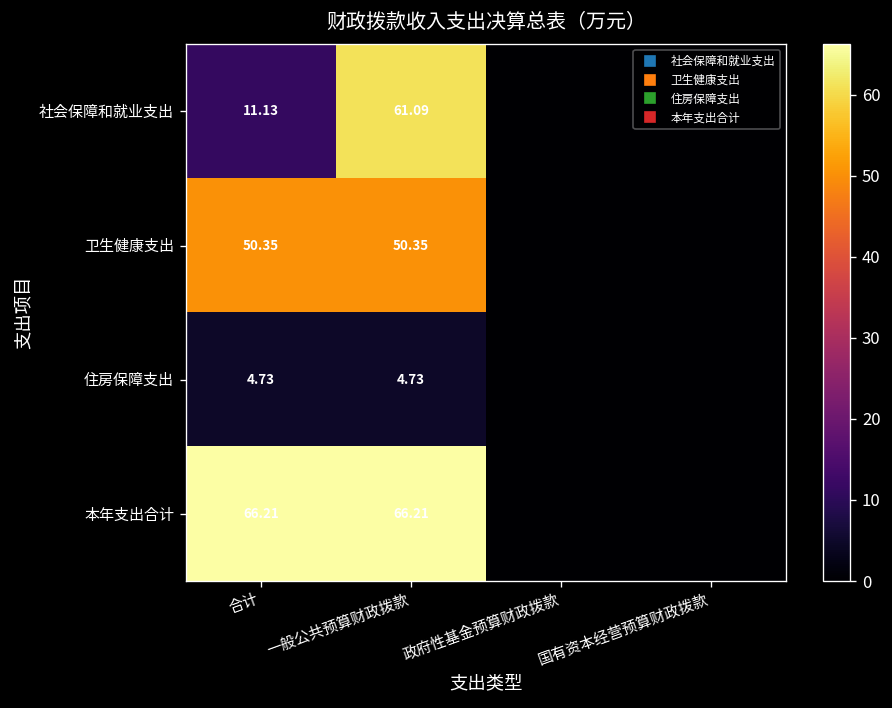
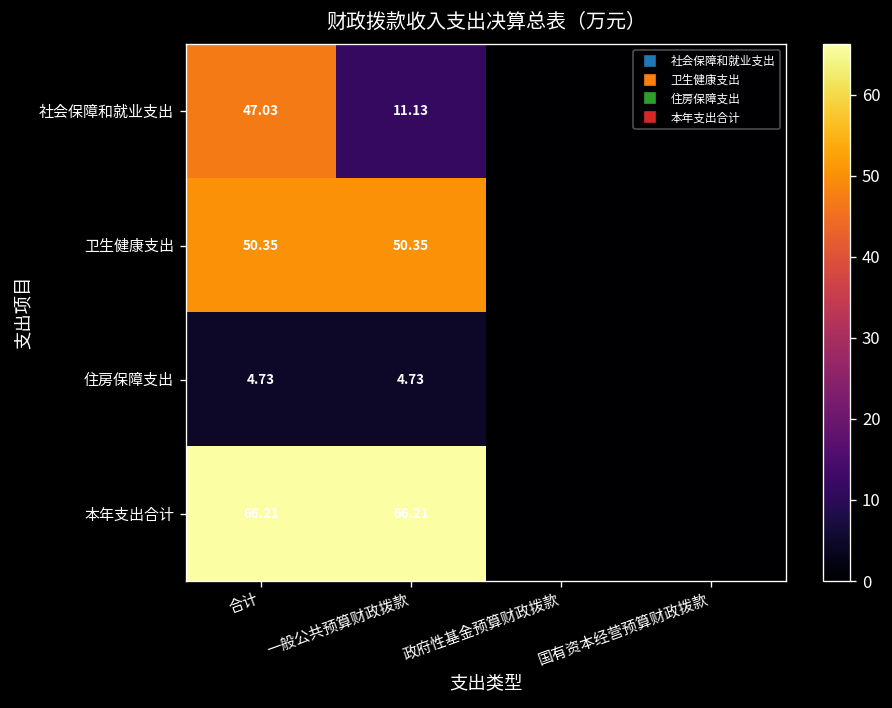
  {
    "社会保障和就业支出": {
-     "合计": 11.13,
-     "一般公共预算财政拨款": 61.09
+     "合计": 47.03,
+     "一般公共预算财政拨款": 11.13
    },
    "卫生健康支出": {
      "合计": 50.35,
      "一般公共预算财政拨款": 50.35
    },
    "住房保障支出": {
      "合计": 4.73,
      "一般公共预算财政拨款": 4.73
    },
    "本年支出合计": {
      "合计": 66.21,
      "一般公共预算财政拨款": 66.21
    }
  }
